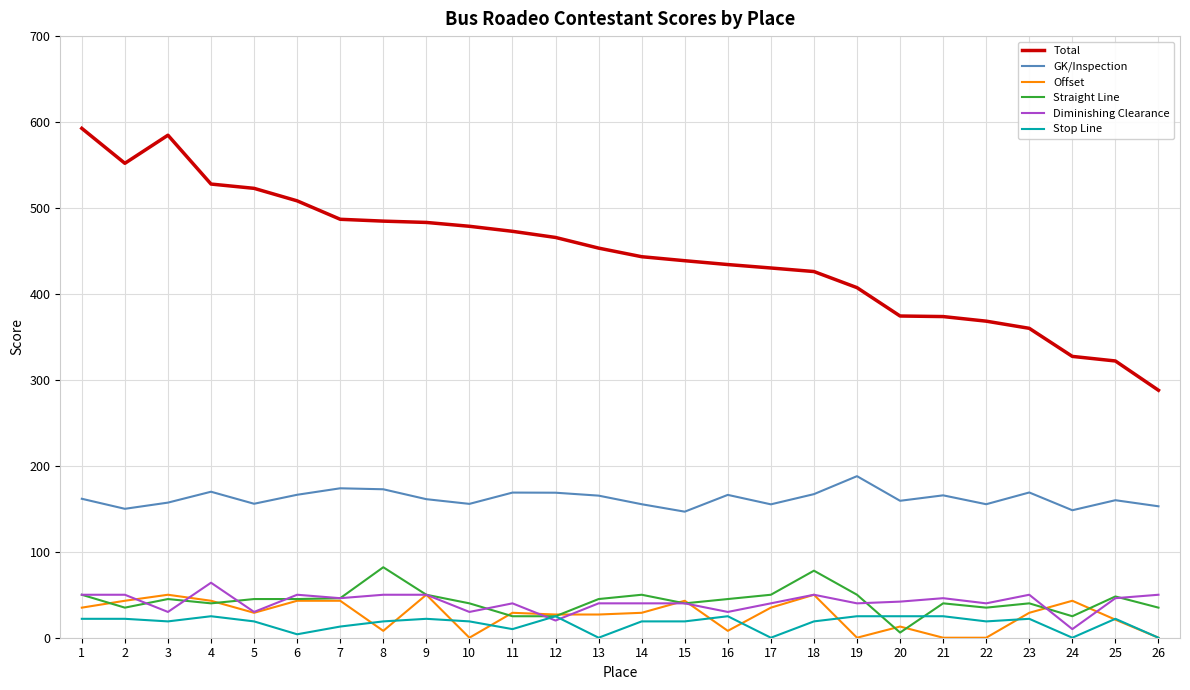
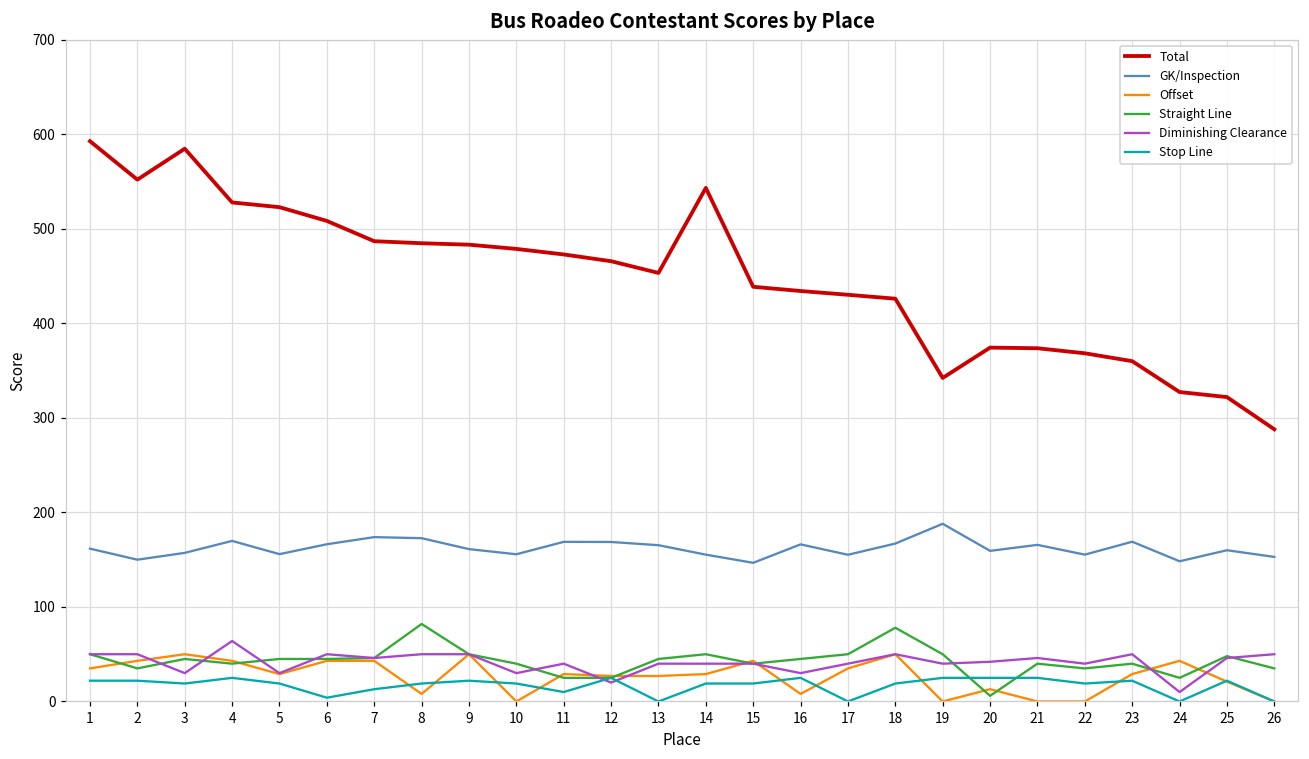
  {
    "Total": {
      "1": 590,
      "2": 550,
      "3": 580,
      "4": 530,
      "5": 520,
      "6": 510,
      "7": 490,
      "8": 480,
      "9": 480,
      "10": 480,
      "11": 470,
      "12": 470,
      "13": 450,
-     "14": 440,
+     "14": 540,
      "15": 440,
      "16": 430,
      "17": 430,
      "18": 430,
-     "19": 410,
+     "19": 340,
      "20": 370,
      "21": 370,
      "22": 370,
      "23": 360,
      "24": 330,
      "25": 320,
      "26": 290
    },
    "GK/Inspection": {
      "1": 160,
      "2": 150,
      "3": 160,
      "4": 170,
      "5": 160,
      "6": 170,
      "7": 170,
      "8": 170,
      "9": 160,
      "10": 160,
      "11": 170,
      "12": 170,
      "13": 170,
      "14": 160,
      "15": 150,
      "16": 170,
      "17": 160,
      "18": 170,
      "19": 190,
      "20": 160,
      "21": 170,
      "22": 160,
      "23": 170,
      "24": 150,
      "25": 160,
      "26": 150
    },
    "Offset": {
      "1": 40,
      "2": 40,
      "3": 50,
      "7": 40,
      "8": 10,
      "10": 0,
      "11": 30,
      "13": 30,
      "14": 30,
      "16": 10,
      "17": 40,
      "19": 0,
      "20": 10,
      "21": 0,
      "22": 0,
      "23": 30,
      "24": 40
    },
    "Straight Line": {
      "2": 40,
      "3": 50,
      "5": 50,
      "8": 80,
      "10": 40,
      "11": 30,
      "13": 50,
      "14": 50,
      "16": 50,
      "17": 50,
      "18": 80,
      "19": 50,
      "20": 10,
      "21": 40,
      "22": 40,
      "23": 40,
      "24": 30,
      "26": 40
    },
    "Diminishing Clearance": {
      "2": 50,
      "3": 30,
      "4": 60,
      "6": 50,
      "8": 50,
      "10": 30,
      "11": 40,
      "12": 20,
      "13": 40,
      "14": 40,
      "16": 30,
      "17": 40,
      "19": 40,
      "20": 40,
      "21": 50,
      "22": 40,
      "23": 50,
      "24": 10,
      "26": 50
    },
    "Stop Line": {
      "1": 20,
      "2": 20,
      "3": 20,
      "4": 30,
      "5": 20,
      "6": 0,
      "7": 10,
      "8": 20,
      "9": 20,
      "10": 20,
      "11": 10,
      "13": 0,
      "14": 20,
      "15": 20,
      "16": 30,
      "17": 0,
      "18": 20,
      "19": 30,
      "20": 30,
      "21": 30,
      "22": 20,
      "23": 20,
      "24": 0
    }
  }
